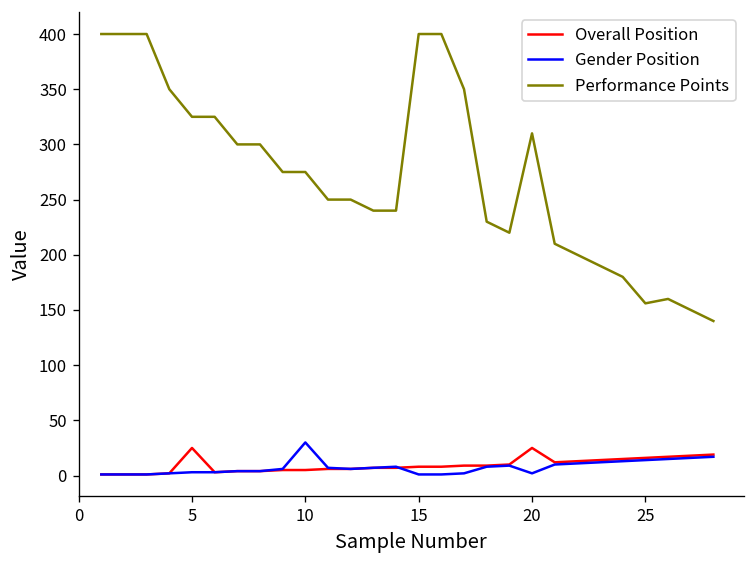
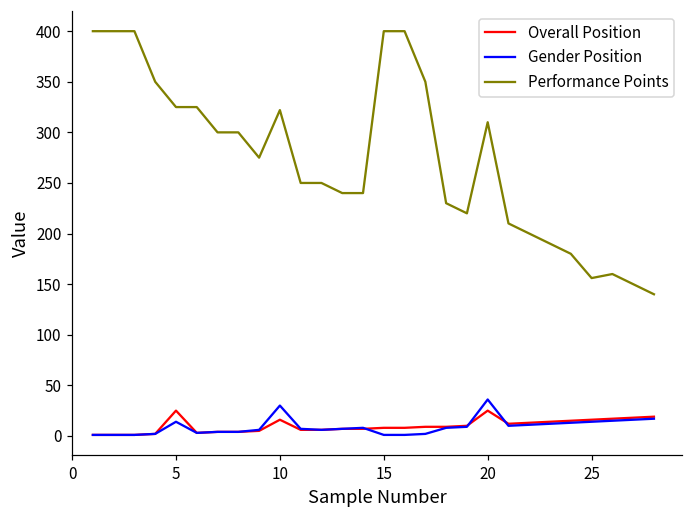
  {
    "Overall Position": {
      "5": 30,
-     "10": 10,
+     "10": 20,
      "15": 10,
      "20": 30
    },
    "Gender Position": {
-     "5": 0,
+     "5": 10,
      "10": 30,
      "15": 0,
-     "20": 0
+     "20": 40
    },
    "Performance Points": {
      "5": 330,
-     "10": 280,
+     "10": 320,
      "15": 400,
      "20": 310,
      "25": 160
    }
  }
